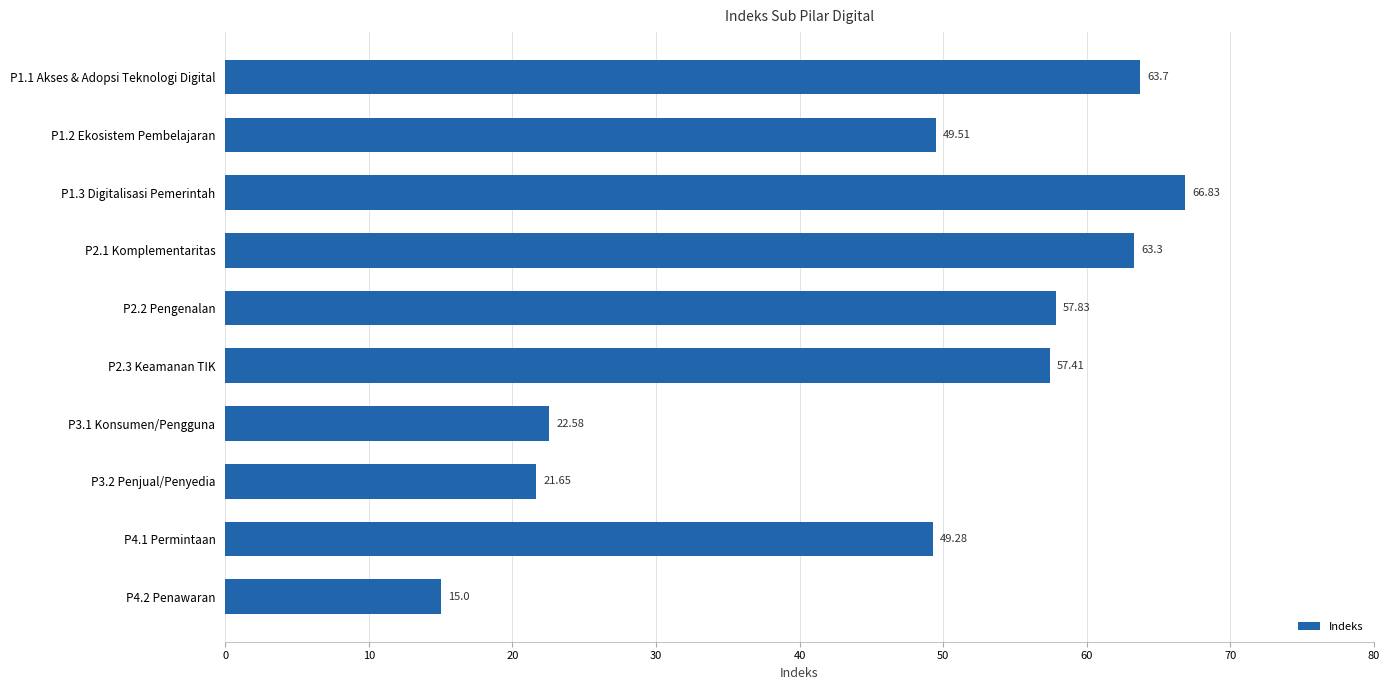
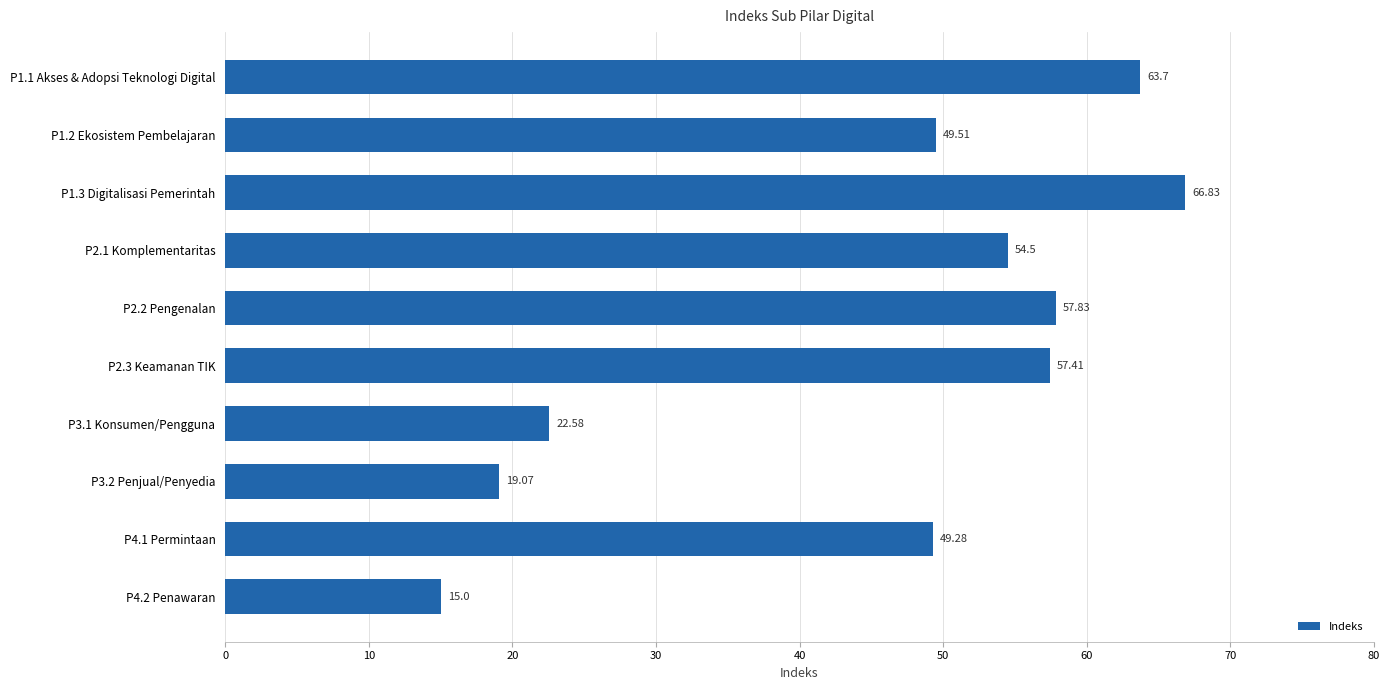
  {
    "P1.1 Akses & Adopsi Teknologi Digital": 63.7,
    "P1.2 Ekosistem Pembelajaran": 49.51,
    "P1.3 Digitalisasi Pemerintah": 66.83,
-   "P2.1 Komplementaritas": 63.3,
+   "P2.1 Komplementaritas": 54.5,
    "P2.2 Pengenalan": 57.83,
    "P2.3 Keamanan TIK": 57.41,
    "P3.1 Konsumen/Pengguna": 22.58,
-   "P3.2 Penjual/Penyedia": 21.65,
+   "P3.2 Penjual/Penyedia": 19.07,
    "P4.1 Permintaan": 49.28,
    "P4.2 Penawaran": 15.0
  }
